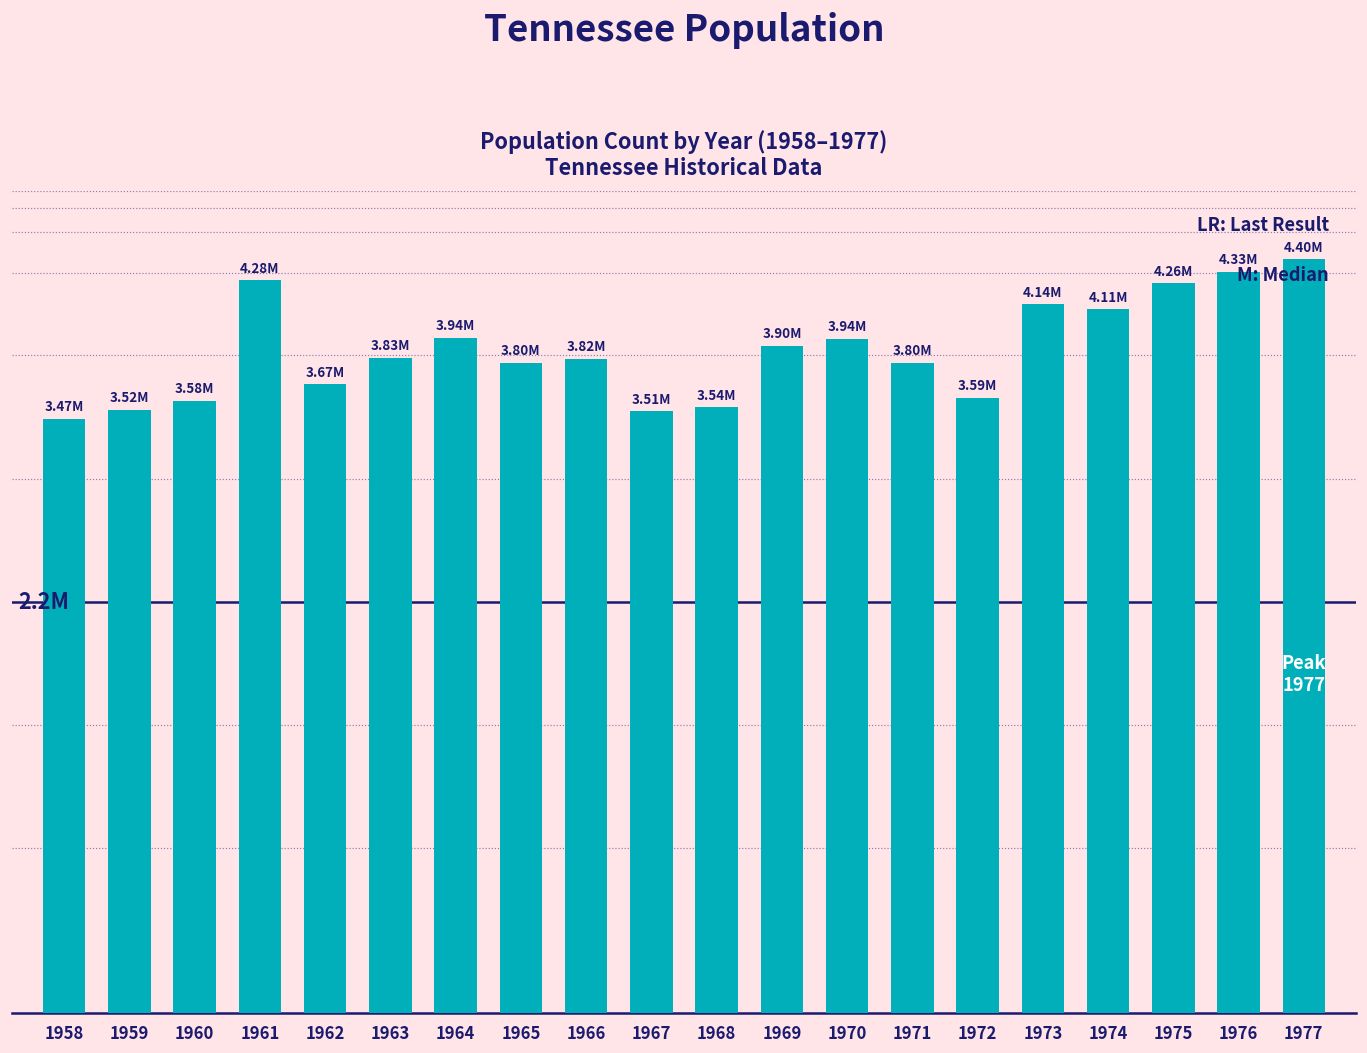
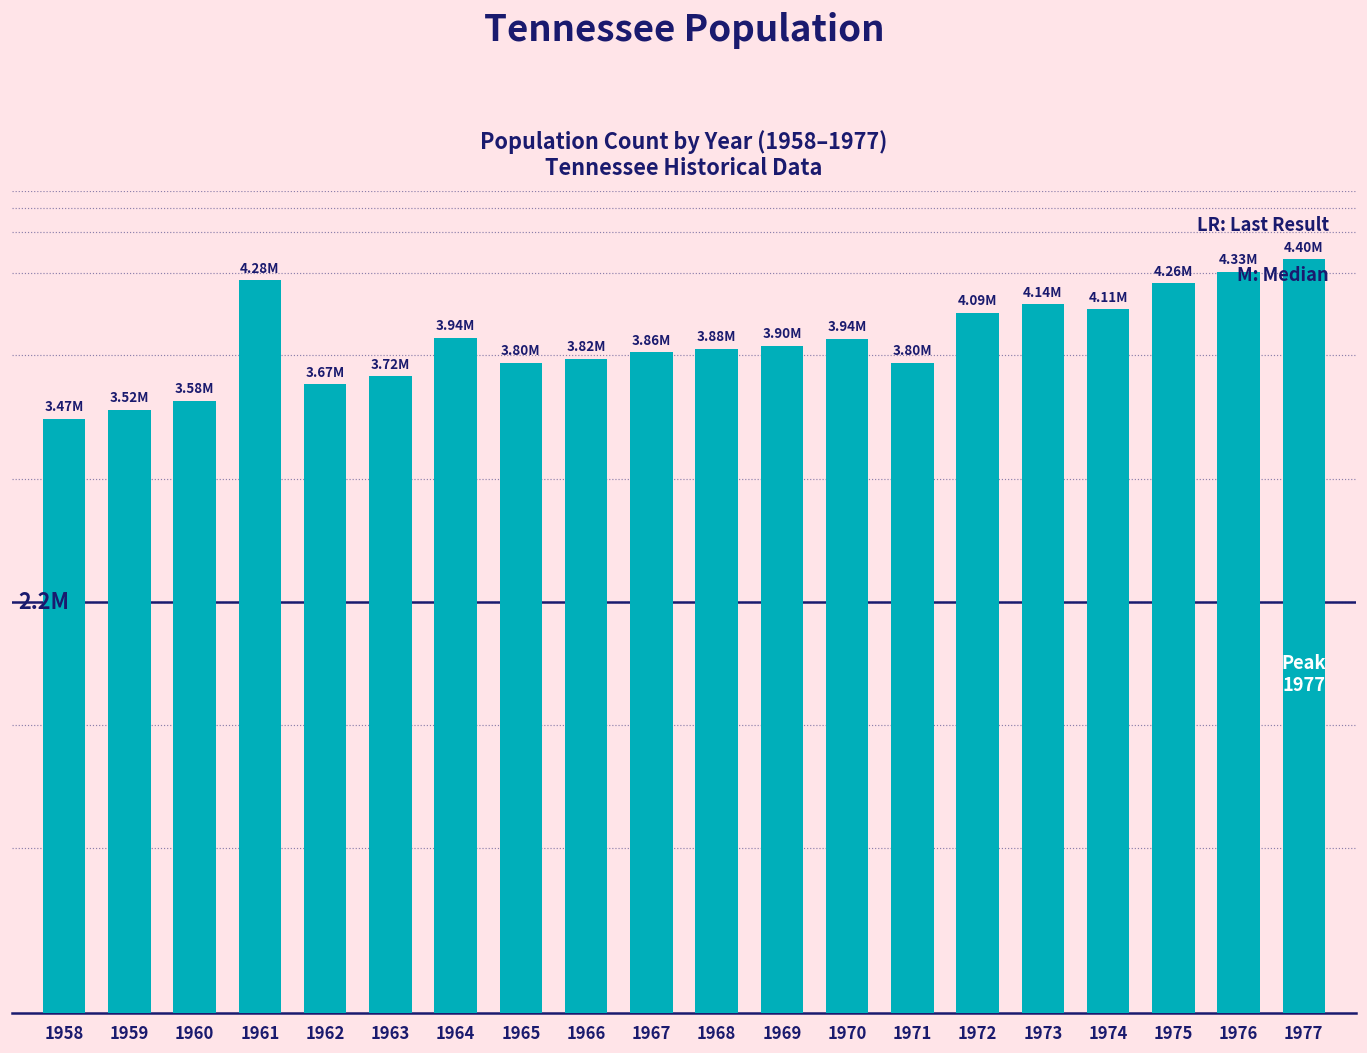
  {
    "1958": "3.47M",
    "1959": "3.52M",
    "1960": "3.58M",
    "1961": "4.28M",
    "1962": "3.67M",
-   "1963": "3.83M",
+   "1963": "3.72M",
    "1964": "3.94M",
    "1965": "3.80M",
    "1966": "3.82M",
-   "1967": "3.51M",
-   "1968": "3.54M",
+   "1967": "3.86M",
+   "1968": "3.88M",
    "1969": "3.90M",
    "1970": "3.94M",
    "1971": "3.80M",
-   "1972": "3.59M",
+   "1972": "4.09M",
    "1973": "4.14M",
    "1974": "4.11M",
    "1975": "4.26M",
    "1976": "4.33M",
    "1977": "4.40M"
  }
